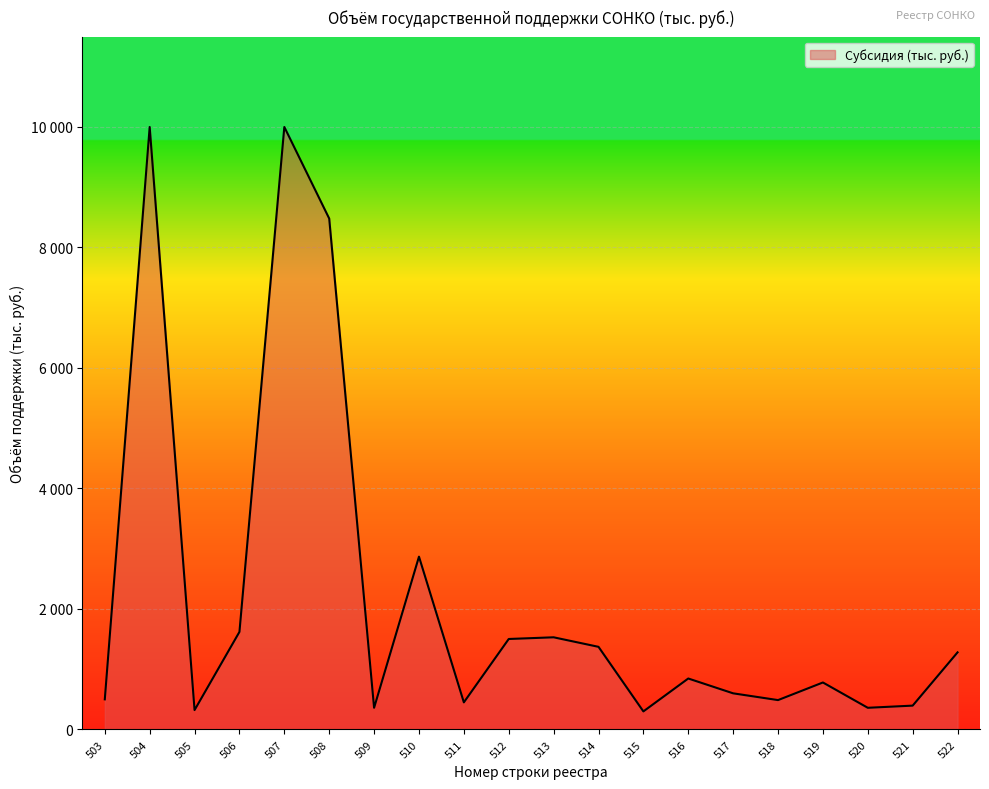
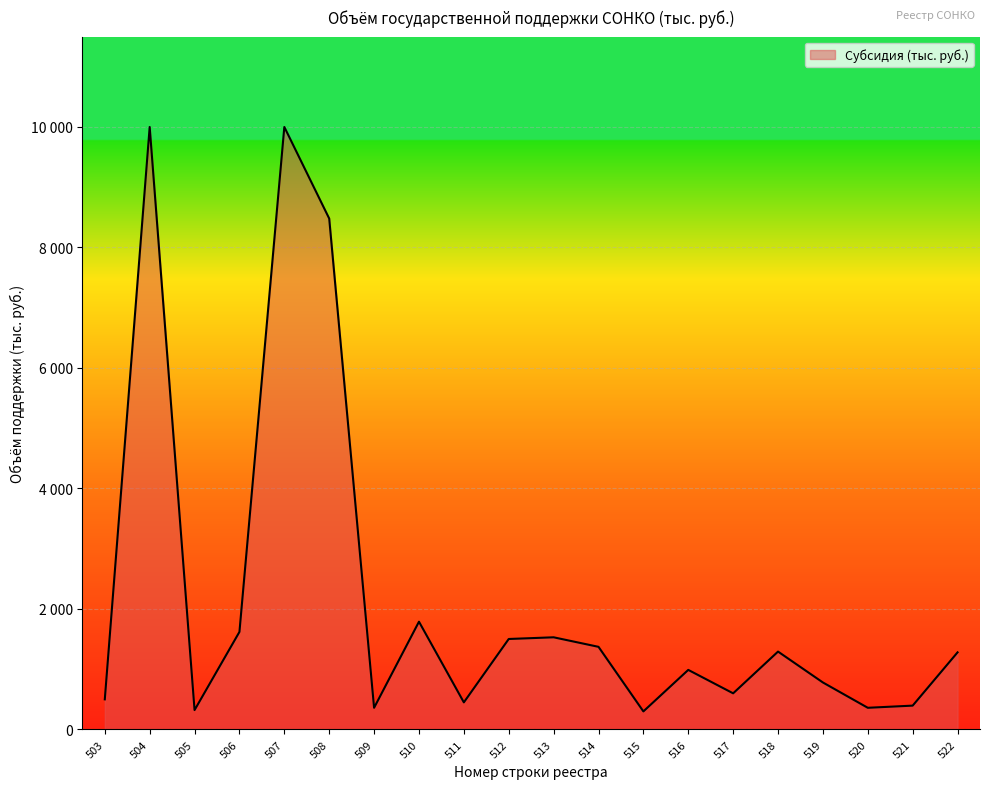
  {
    "503": 500,
    "504": 10000,
    "505": 300,
    "506": 1600,
    "507": 10000,
    "508": 8500,
    "509": 400,
-   "510": 2900,
+   "510": 1800,
    "511": 500,
    "512": 1500,
    "513": 1500,
    "514": 1400,
    "515": 300,
-   "516": 800,
+   "516": 1000,
    "517": 600,
-   "518": 500,
+   "518": 1300,
    "519": 800,
    "520": 400,
    "521": 400,
    "522": 1300
  }
